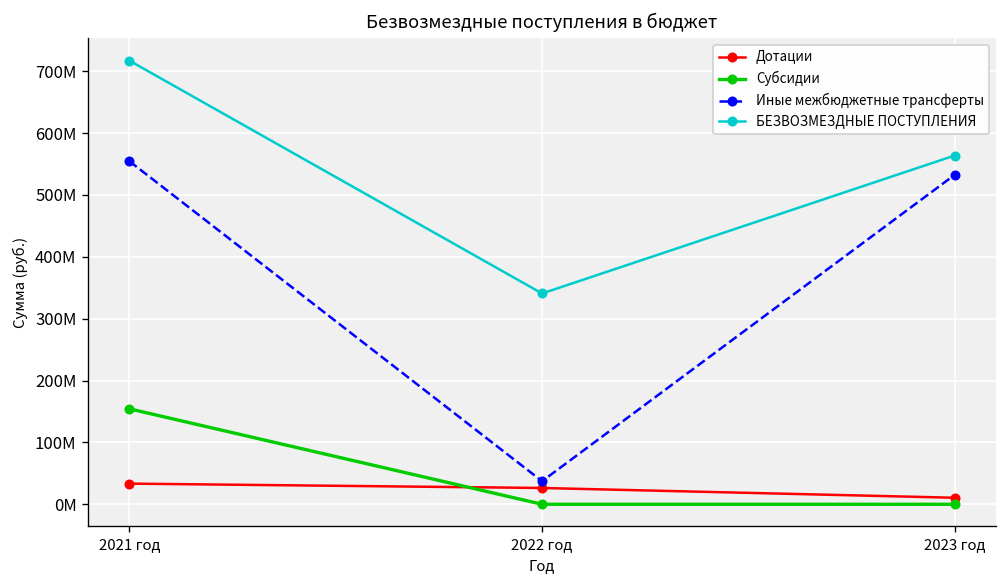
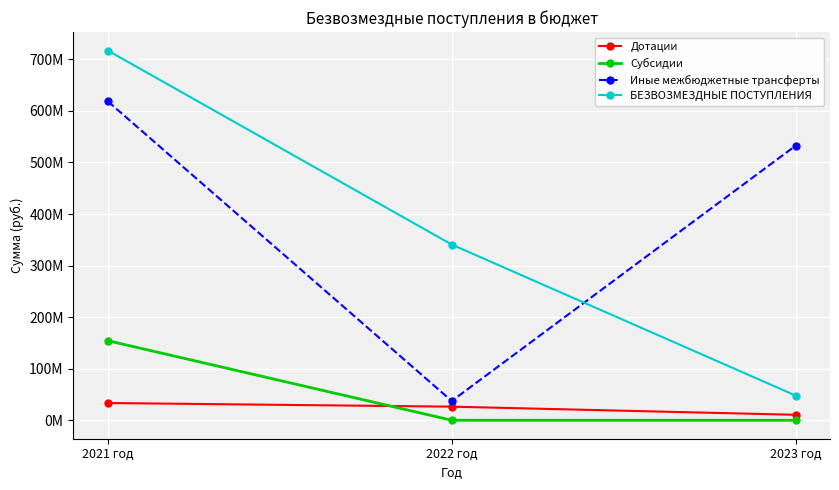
  {
    "Дотации": {
      "2021 год": 30000000,
      "2022 год": 30000000,
      "2023 год": 10000000
    },
    "Субсидии": {
      "2021 год": 150000000,
      "2022 год": 0,
      "2023 год": 0
    },
    "Иные межбюджетные трансферты": {
-     "2021 год": 550000000,
+     "2021 год": 620000000,
      "2022 год": 40000000,
      "2023 год": 530000000
    },
    "БЕЗВОЗМЕЗДНЫЕ ПОСТУПЛЕНИЯ": {
      "2021 год": 720000000,
      "2022 год": 340000000,
-     "2023 год": 560000000
+     "2023 год": 50000000
    }
  }
